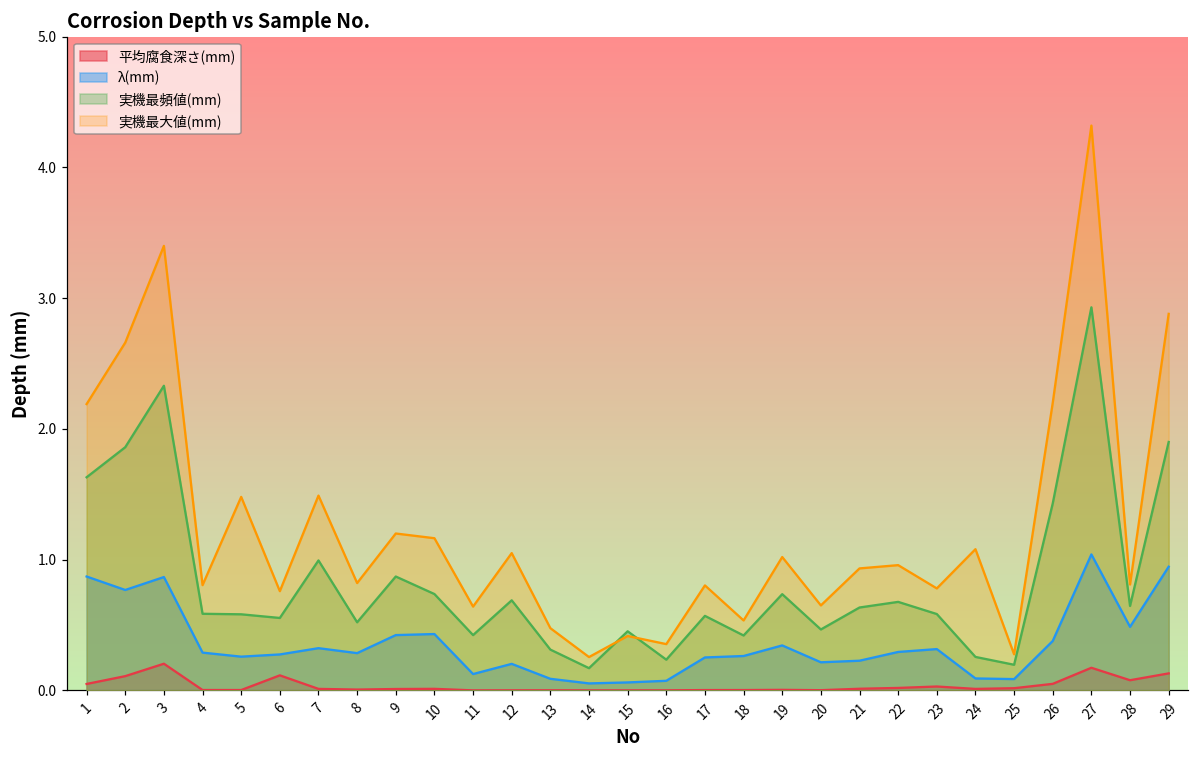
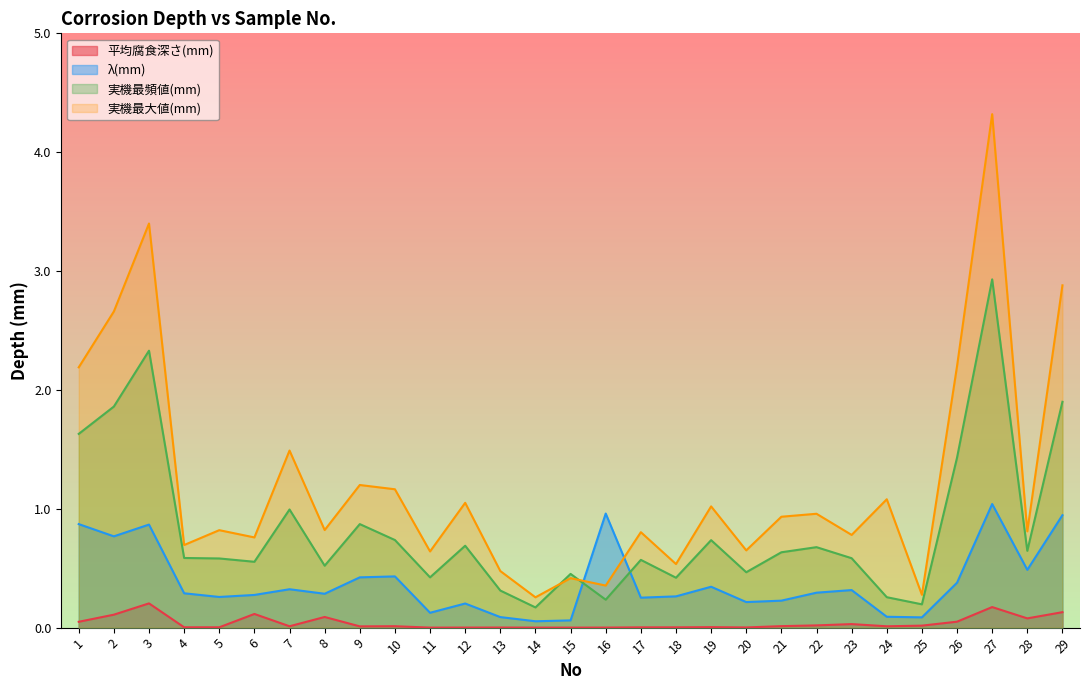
  {
    "平均腐食深さ(mm)": {
      "1": 0.05,
      "2": 0.11,
      "3": 0.20,
      "4": 0.00,
      "5": 0.00,
      "6": 0.12,
      "7": 0.01,
-     "8": 0.01,
+     "8": 0.09,
      "9": 0.01,
      "10": 0.01,
      "11": 0.00,
      "12": 0.00,
      "13": 0.00,
      "14": 0.00,
      "15": 0.00,
      "16": 0.00,
      "17": 0.00,
      "18": 0.00,
      "19": 0.00,
      "20": 0.00,
      "21": 0.01,
      "22": 0.02,
      "23": 0.03,
      "24": 0.01,
      "25": 0.02,
      "26": 0.05,
      "27": 0.17,
      "28": 0.08,
      "29": 0.13
    },
    "λ(mm)": {
      "1": 0.87,
      "2": 0.77,
      "3": 0.87,
      "4": 0.29,
      "5": 0.26,
      "6": 0.28,
      "7": 0.32,
      "8": 0.29,
      "9": 0.42,
      "10": 0.43,
      "11": 0.13,
      "12": 0.20,
      "13": 0.09,
      "14": 0.05,
      "15": 0.06,
-     "16": 0.07,
+     "16": 0.96,
      "17": 0.25,
      "18": 0.26,
      "19": 0.34,
      "20": 0.22,
      "21": 0.23,
      "22": 0.29,
      "23": 0.32,
      "24": 0.09,
      "25": 0.09,
      "26": 0.38,
      "27": 1.04,
      "28": 0.49,
      "29": 0.95
    },
    "実機最頻値(mm)": {
      "1": 1.63,
      "2": 1.86,
      "3": 2.33,
      "4": 0.59,
      "5": 0.58,
      "6": 0.55,
      "7": 0.99,
      "8": 0.52,
      "9": 0.87,
      "10": 0.74,
      "11": 0.42,
      "12": 0.69,
      "13": 0.31,
      "14": 0.17,
      "15": 0.45,
      "16": 0.24,
      "17": 0.57,
      "18": 0.42,
      "19": 0.74,
      "20": 0.47,
      "21": 0.63,
      "22": 0.68,
      "23": 0.58,
      "24": 0.26,
      "25": 0.20,
      "26": 1.43,
      "27": 2.93,
      "28": 0.65,
      "29": 1.90
    },
    "実機最大値(mm)": {
      "1": 2.19,
      "2": 2.66,
      "3": 3.40,
-     "4": 0.81,
-     "5": 1.48,
+     "4": 0.70,
+     "5": 0.82,
      "6": 0.76,
      "7": 1.49,
      "8": 0.82,
      "9": 1.20,
      "10": 1.16,
      "11": 0.64,
      "12": 1.05,
      "13": 0.48,
      "14": 0.26,
      "15": 0.42,
      "16": 0.35,
      "17": 0.80,
      "18": 0.54,
      "19": 1.02,
      "20": 0.65,
      "21": 0.93,
      "22": 0.96,
      "23": 0.78,
      "24": 1.08,
      "25": 0.28,
      "26": 2.20,
      "27": 4.32,
      "28": 0.81,
      "29": 2.88
    }
  }
